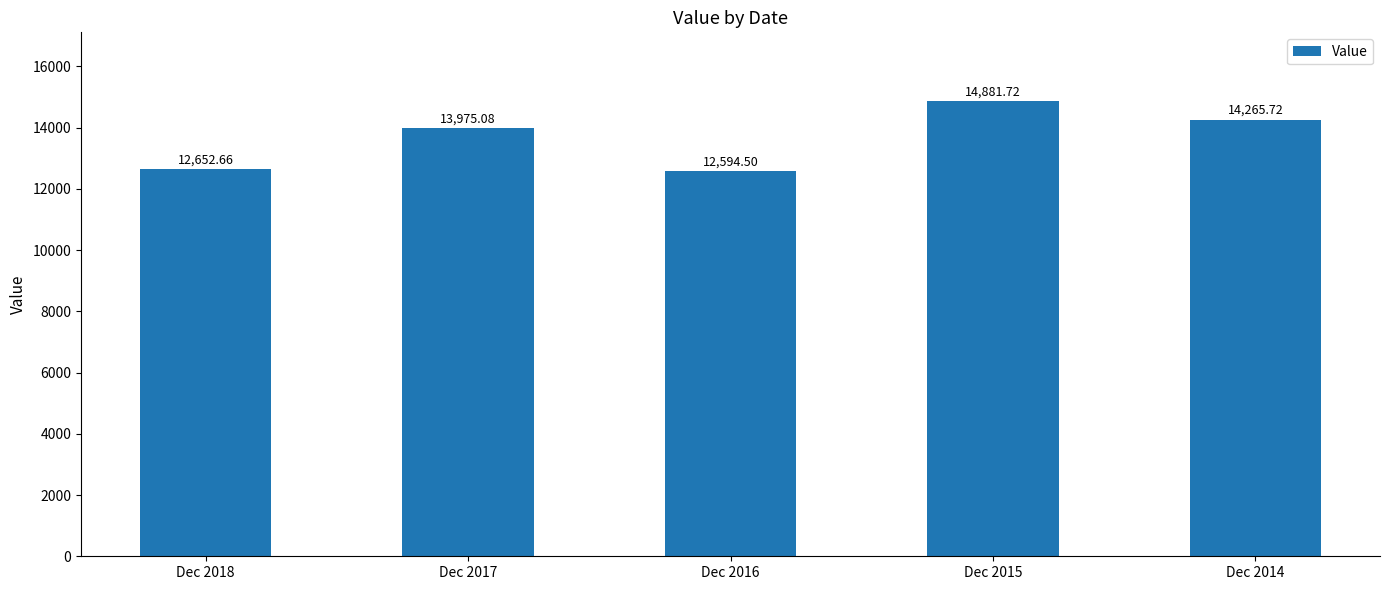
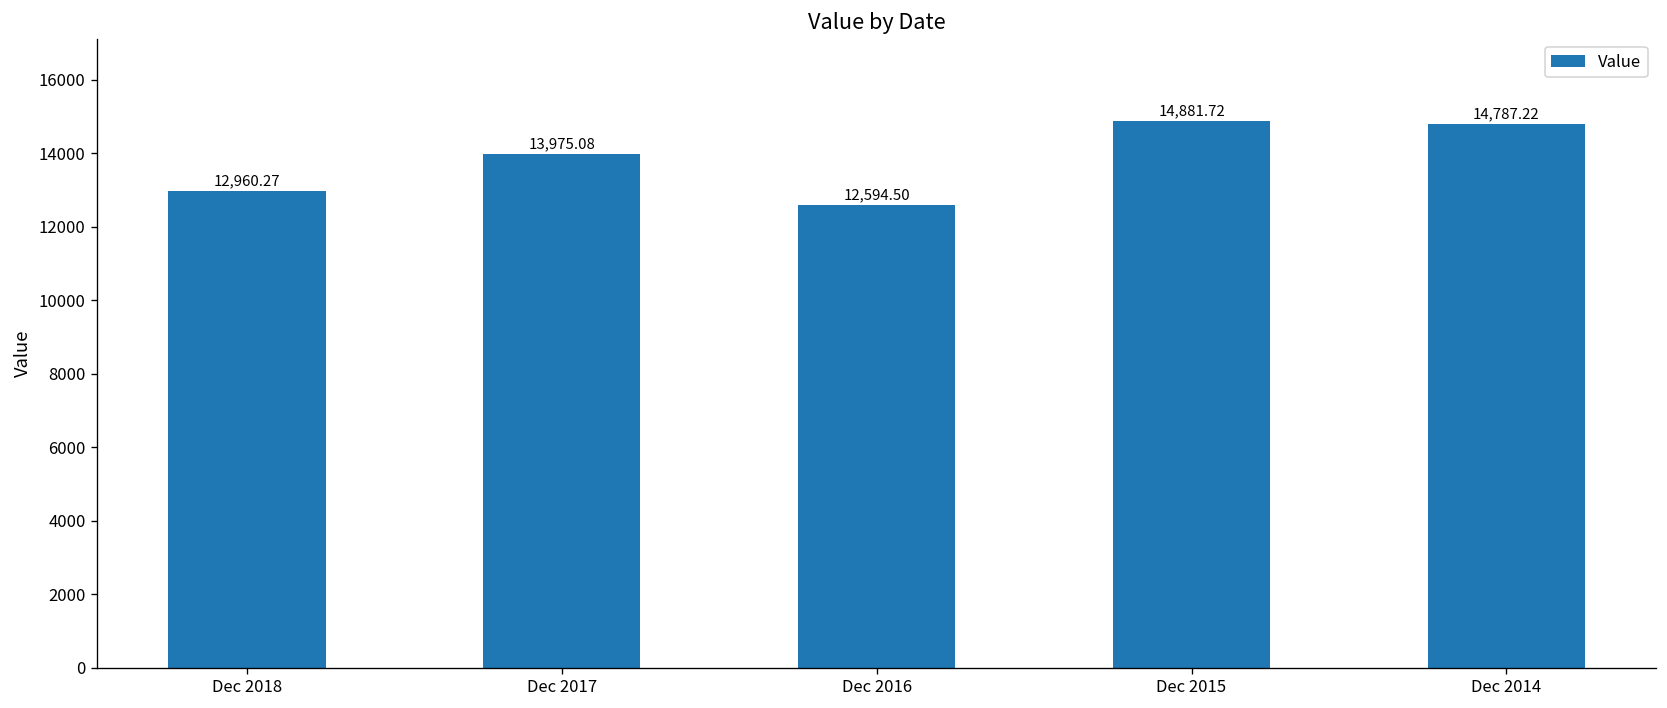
  {
-   "Dec 2018": "12,652.66",
+   "Dec 2018": "12,960.27",
    "Dec 2017": "13,975.08",
    "Dec 2016": "12,594.50",
    "Dec 2015": "14,881.72",
-   "Dec 2014": "14,265.72"
+   "Dec 2014": "14,787.22"
  }
